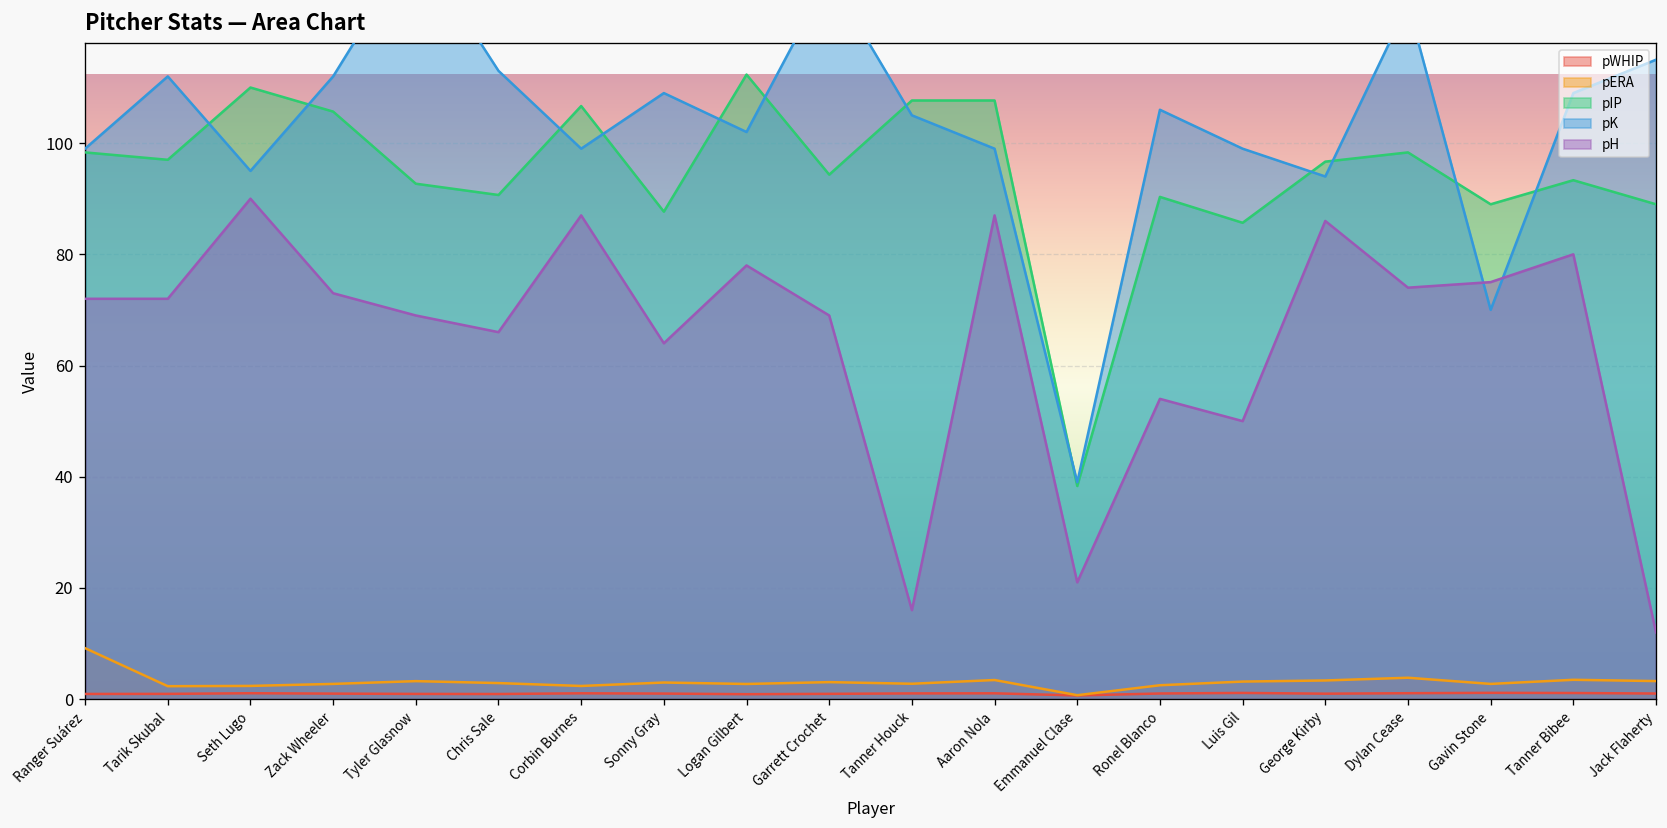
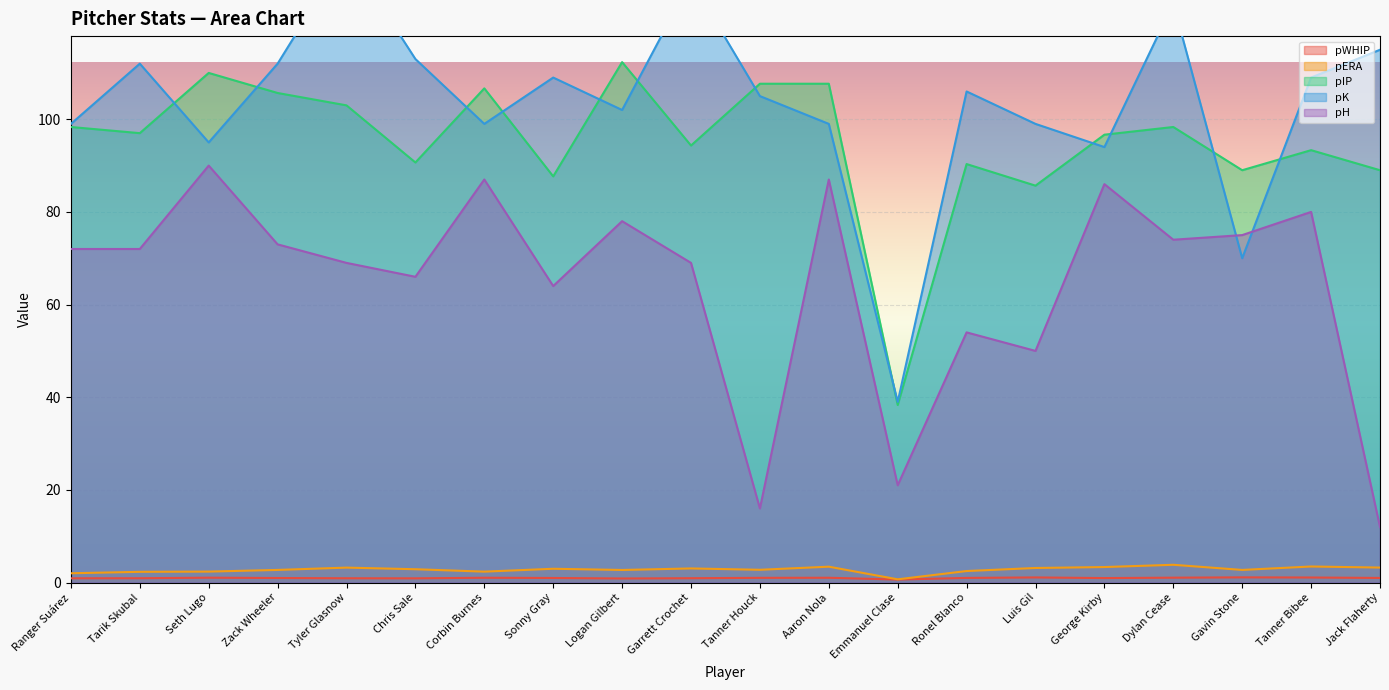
  {
    "pWHIP": {
      "Ranger Suárez": 1,
      "Tarik Skubal": 1,
      "Seth Lugo": 1,
      "Zack Wheeler": 1,
      "Tyler Glasnow": 1,
      "Chris Sale": 1,
      "Corbin Burnes": 1,
      "Sonny Gray": 1,
      "Logan Gilbert": 1,
      "Garrett Crochet": 1,
      "Tanner Houck": 1,
      "Aaron Nola": 1,
      "Ronel Blanco": 1,
      "Luis Gil": 1,
      "George Kirby": 1,
      "Dylan Cease": 1,
      "Gavin Stone": 1,
      "Tanner Bibee": 1,
      "Jack Flaherty": 1
    },
    "pERA": {
-     "Ranger Suárez": 9,
+     "Ranger Suárez": 2,
      "Tarik Skubal": 2,
      "Seth Lugo": 2,
      "Zack Wheeler": 3,
      "Tyler Glasnow": 3,
      "Chris Sale": 3,
      "Corbin Burnes": 2,
      "Sonny Gray": 3,
      "Logan Gilbert": 3,
      "Garrett Crochet": 3,
      "Tanner Houck": 3,
      "Aaron Nola": 3,
      "Ronel Blanco": 2,
      "Luis Gil": 3,
      "George Kirby": 3,
      "Dylan Cease": 4,
      "Gavin Stone": 3,
      "Tanner Bibee": 3,
      "Jack Flaherty": 3
    },
    "pIP": {
      "Ranger Suárez": 98,
      "Tarik Skubal": 97,
      "Seth Lugo": 110,
      "Zack Wheeler": 106,
-     "Tyler Glasnow": 93,
+     "Tyler Glasnow": 103,
      "Chris Sale": 91,
      "Corbin Burnes": 107,
      "Sonny Gray": 88,
      "Logan Gilbert": 112,
      "Garrett Crochet": 94,
      "Tanner Houck": 108,
      "Aaron Nola": 108,
      "Emmanuel Clase": 38,
      "Ronel Blanco": 90,
      "Luis Gil": 86,
      "George Kirby": 97,
      "Dylan Cease": 98,
      "Gavin Stone": 89,
      "Tanner Bibee": 93,
      "Jack Flaherty": 89
    },
    "pK": {
      "Ranger Suárez": 99,
      "Tarik Skubal": 112,
      "Seth Lugo": 95,
      "Zack Wheeler": 112,
      "Chris Sale": 113,
      "Corbin Burnes": 99,
      "Sonny Gray": 109,
      "Logan Gilbert": 102,
      "Tanner Houck": 105,
      "Aaron Nola": 99,
      "Emmanuel Clase": 39,
      "Ronel Blanco": 106,
      "Luis Gil": 99,
      "George Kirby": 94,
      "Gavin Stone": 70,
      "Jack Flaherty": 115
    },
    "pH": {
      "Ranger Suárez": 72,
      "Tarik Skubal": 72,
      "Seth Lugo": 90,
      "Zack Wheeler": 73,
      "Tyler Glasnow": 69,
      "Chris Sale": 66,
      "Corbin Burnes": 87,
      "Sonny Gray": 64,
      "Logan Gilbert": 78,
      "Garrett Crochet": 69,
      "Tanner Houck": 16,
      "Aaron Nola": 87,
      "Emmanuel Clase": 21,
      "Ronel Blanco": 54,
      "Luis Gil": 50,
      "George Kirby": 86,
      "Dylan Cease": 74,
      "Gavin Stone": 75,
      "Tanner Bibee": 80,
      "Jack Flaherty": 12
    }
  }
